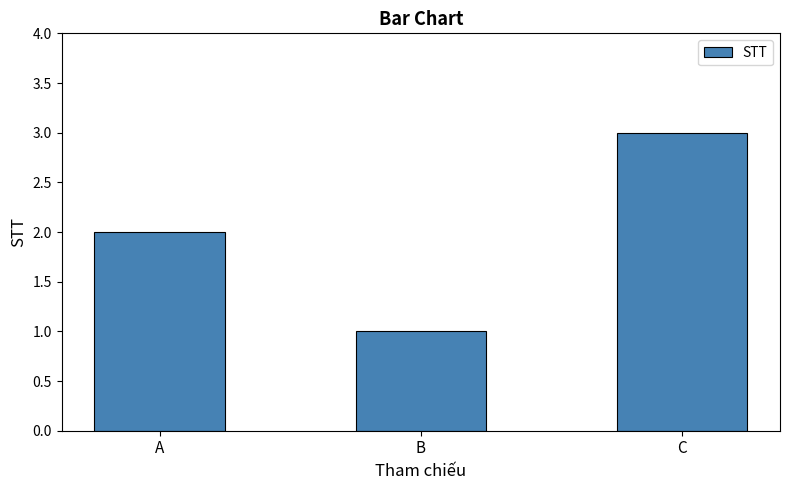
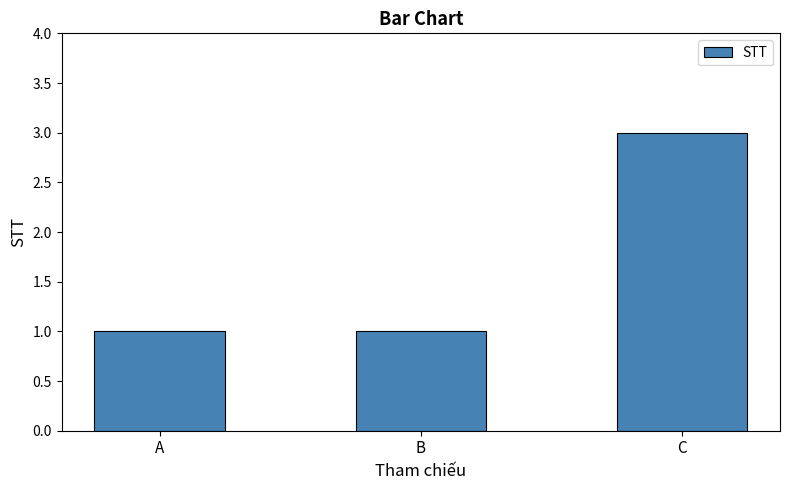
  {
-   "A": 2,
+   "A": 1,
    "B": 1,
    "C": 3
  }
